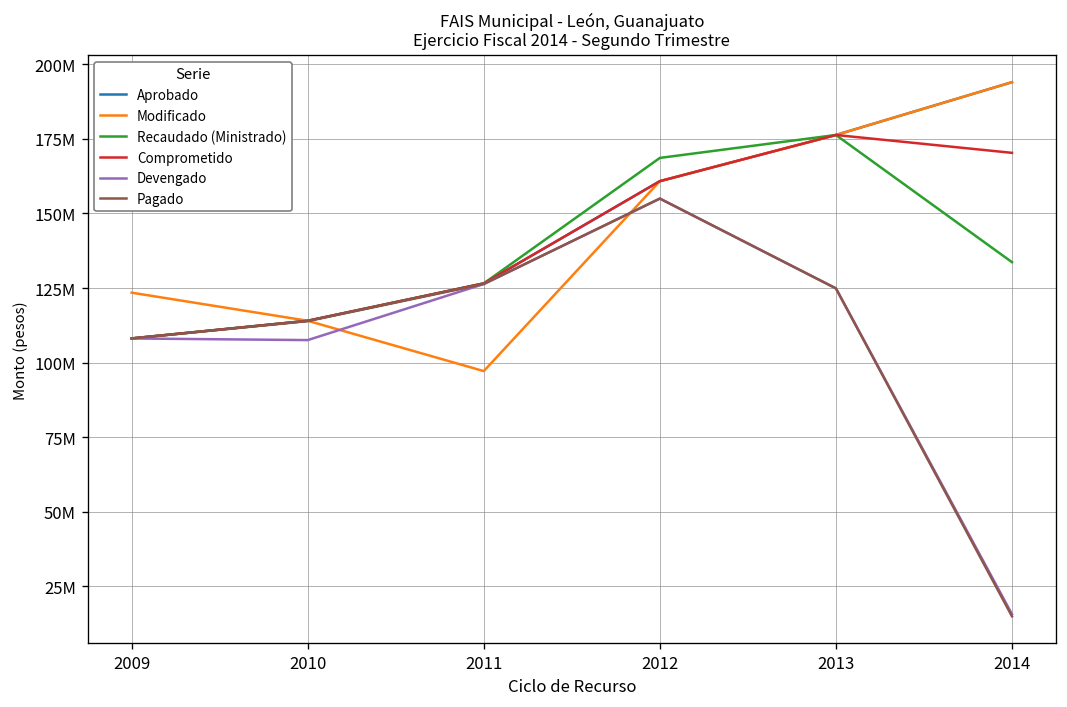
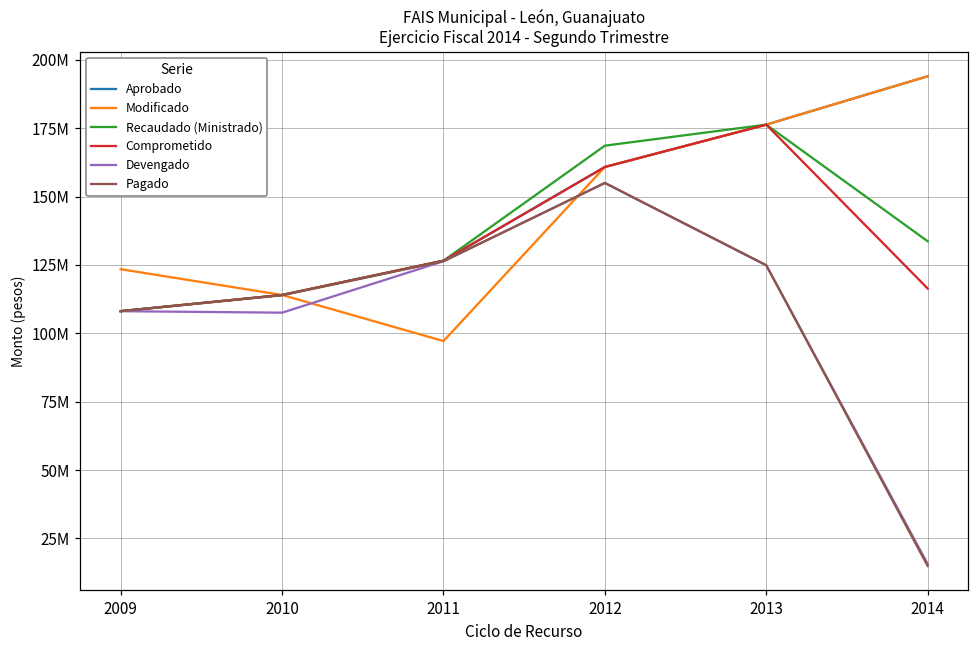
  {
    "Modificado": {
      "2009": 123000000,
      "2011": 97000000
    },
    "Recaudado (Ministrado)": {
      "2012": 169000000,
      "2014": 134000000
    },
    "Comprometido": {
-     "2014": 170000000
+     "2014": 116000000
    },
    "Devengado": {
      "2010": 108000000
    }
  }
